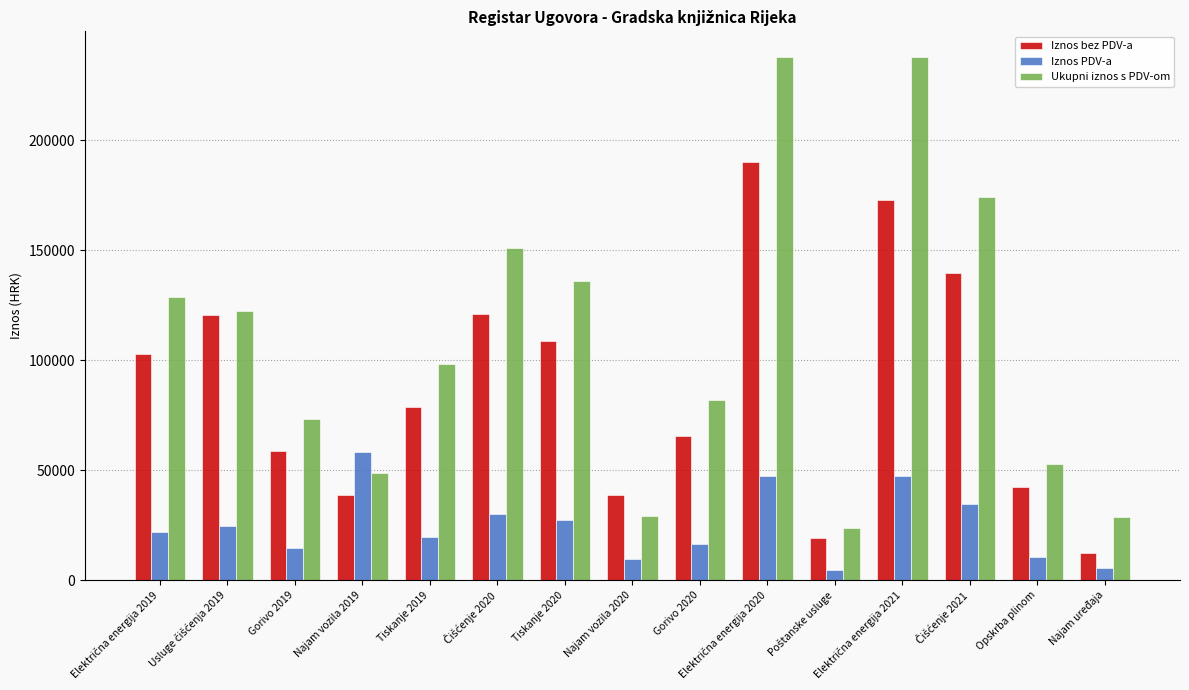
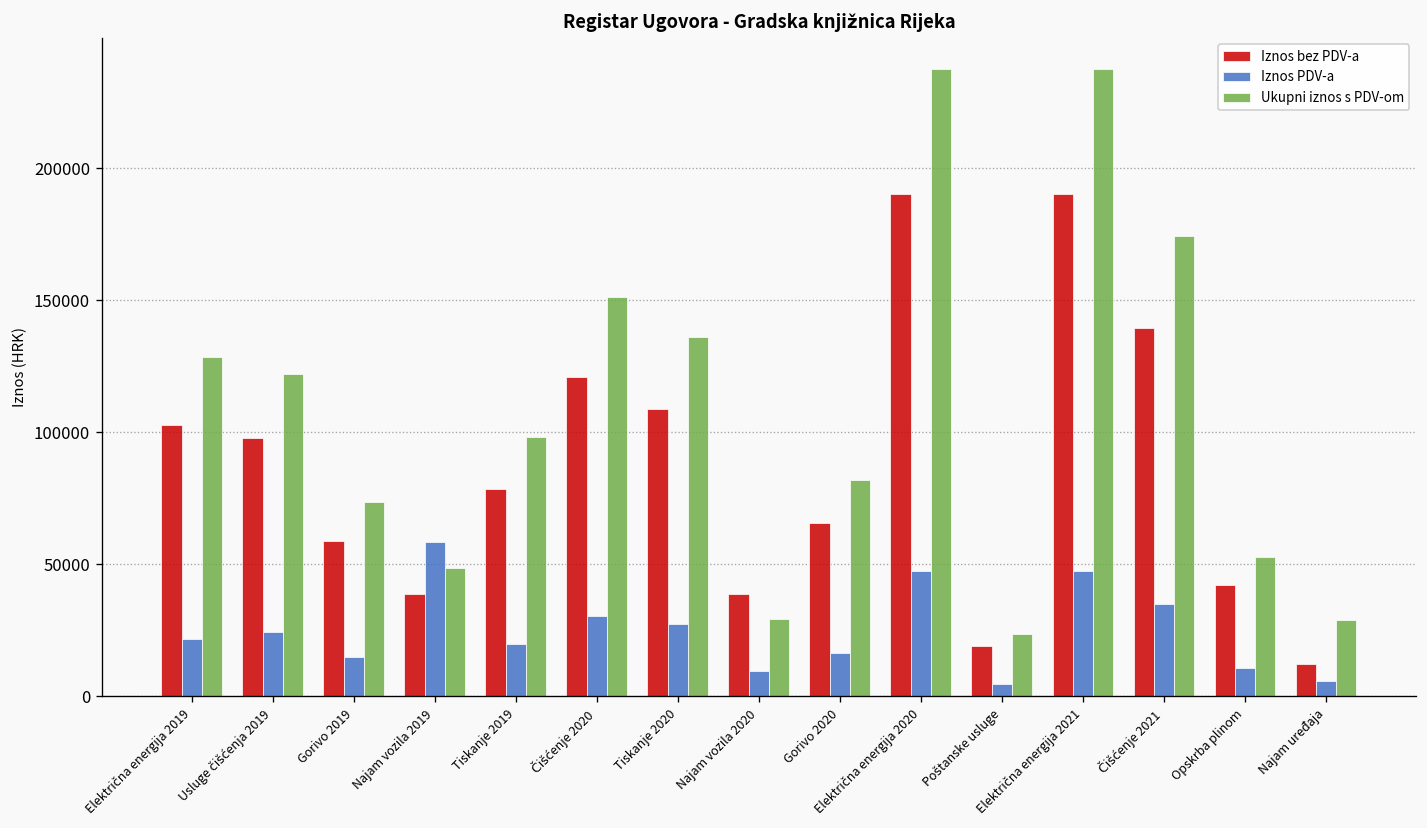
  {
    "Iznos bez PDV-a": {
      "Električna energija 2019": 103000,
-     "Usluge čišćenja 2019": 121000,
+     "Usluge čišćenja 2019": 98000,
      "Gorivo 2019": 59000,
      "Najam vozila 2019": 39000,
      "Tiskanje 2019": 79000,
      "Čišćenje 2020": 121000,
      "Tiskanje 2020": 109000,
      "Najam vozila 2020": 39000,
      "Gorivo 2020": 66000,
      "Električna energija 2020": 190000,
      "Poštanske usluge": 19000,
-     "Električna energija 2021": 173000,
+     "Električna energija 2021": 190000,
      "Čišćenje 2021": 139000,
      "Opskrba plinom": 42000,
      "Najam uređaja": 12000
    },
    "Iznos PDV-a": {
      "Električna energija 2019": 22000,
      "Usluge čišćenja 2019": 24000,
      "Gorivo 2019": 15000,
      "Najam vozila 2019": 58000,
      "Tiskanje 2019": 20000,
      "Čišćenje 2020": 30000,
      "Tiskanje 2020": 27000,
      "Najam vozila 2020": 10000,
      "Gorivo 2020": 16000,
      "Električna energija 2020": 48000,
      "Poštanske usluge": 5000,
      "Električna energija 2021": 48000,
      "Čišćenje 2021": 35000,
      "Opskrba plinom": 11000,
      "Najam uređaja": 6000
    },
    "Ukupni iznos s PDV-om": {
      "Električna energija 2019": 129000,
      "Usluge čišćenja 2019": 122000,
      "Gorivo 2019": 73000,
      "Najam vozila 2019": 49000,
      "Tiskanje 2019": 98000,
      "Čišćenje 2020": 151000,
      "Tiskanje 2020": 136000,
      "Najam vozila 2020": 29000,
      "Gorivo 2020": 82000,
      "Električna energija 2020": 238000,
      "Poštanske usluge": 24000,
      "Električna energija 2021": 238000,
      "Čišćenje 2021": 174000,
      "Opskrba plinom": 53000,
      "Najam uređaja": 29000
    }
  }
